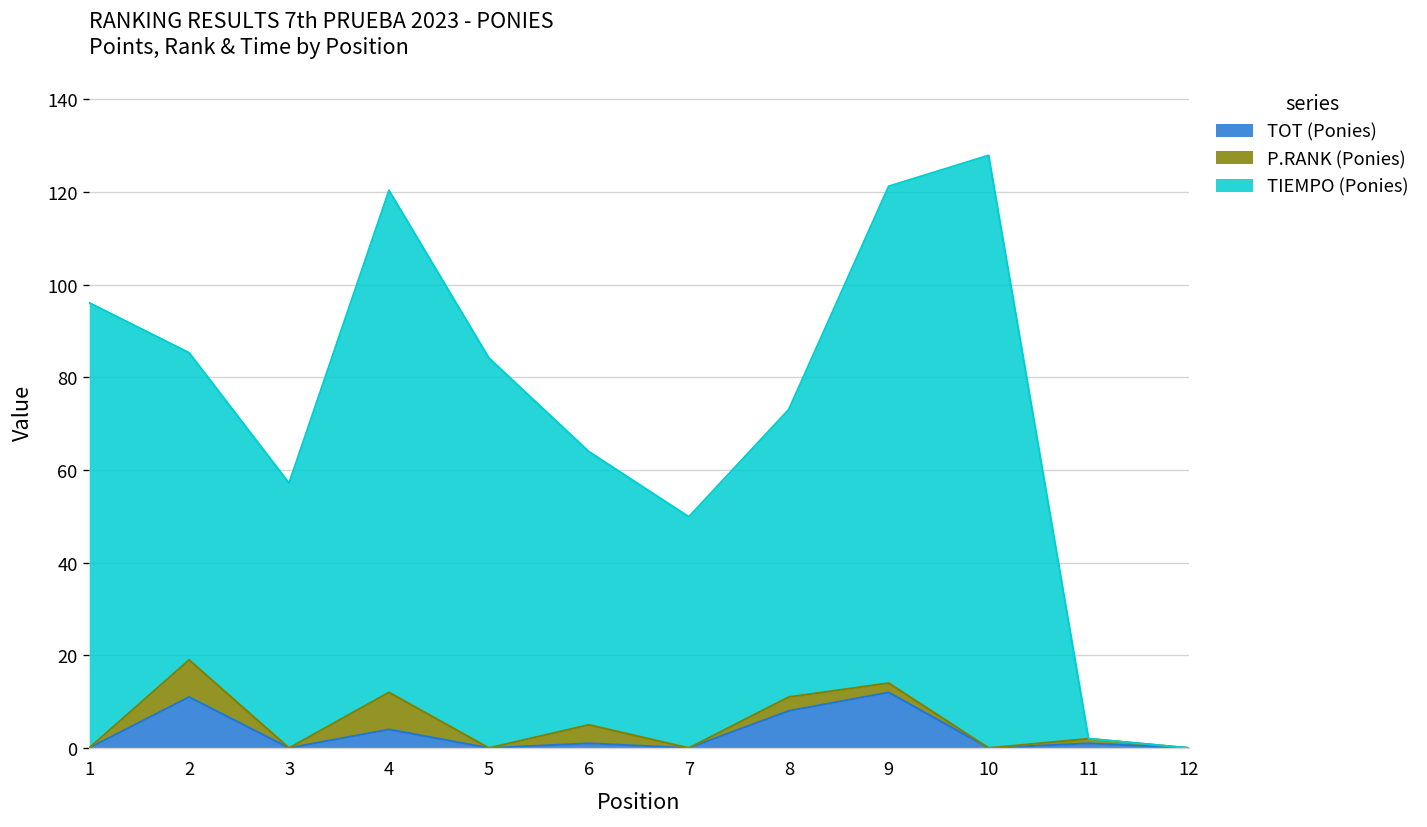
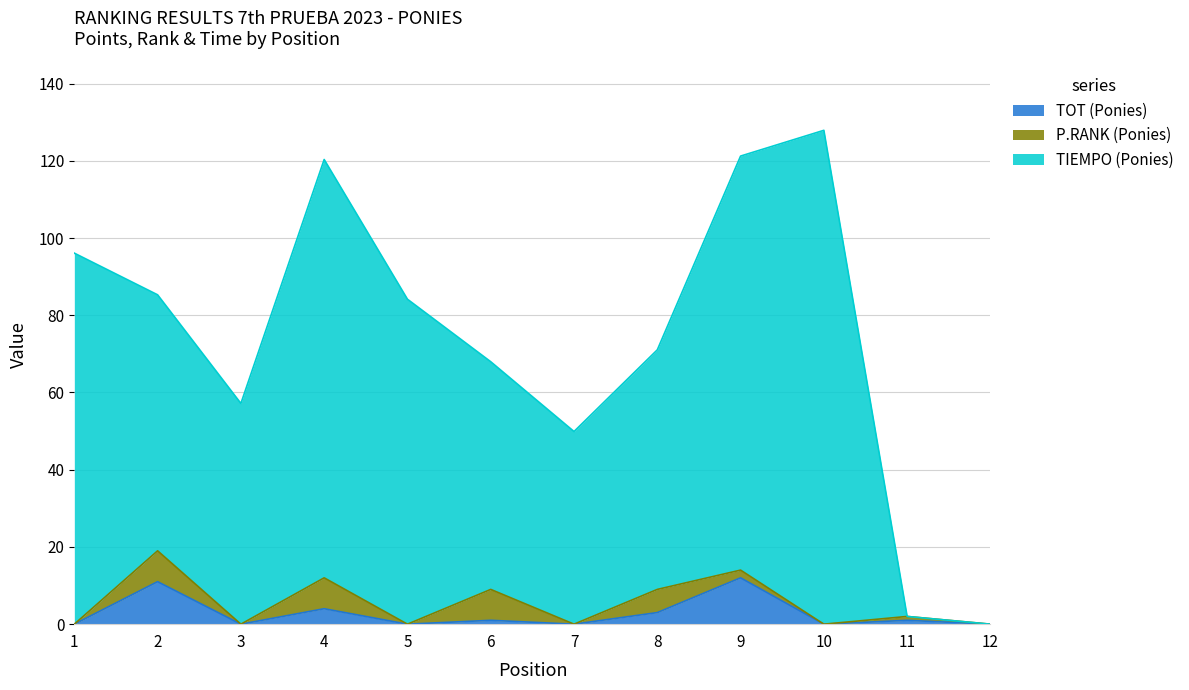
  {
    "TOT (Ponies)": {
      "2": 11,
      "4": 4,
      "6": 1,
-     "8": 8,
+     "8": 3,
      "9": 12,
      "11": 1
    },
    "P.RANK (Ponies)": {
      "2": 8,
      "4": 8,
-     "6": 4,
-     "8": 3,
+     "6": 8,
+     "8": 6,
      "9": 2
    },
    "TIEMPO (Ponies)": {
      "1": 96,
      "2": 66,
      "3": 57,
      "4": 108,
      "5": 84,
      "6": 59,
      "7": 50,
      "8": 62,
      "9": 107,
      "10": 128
    }
  }
